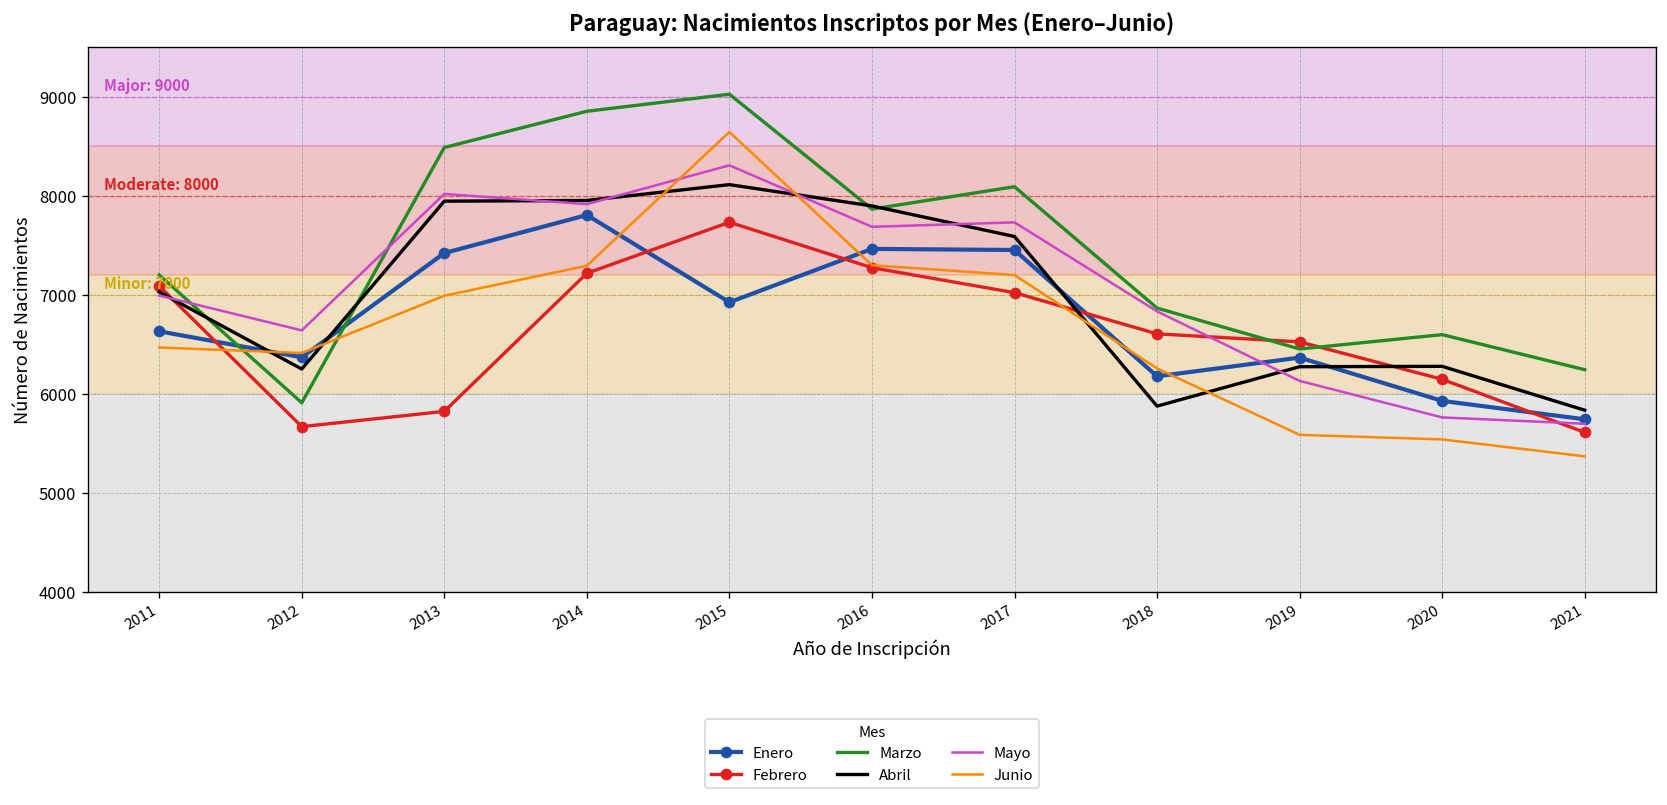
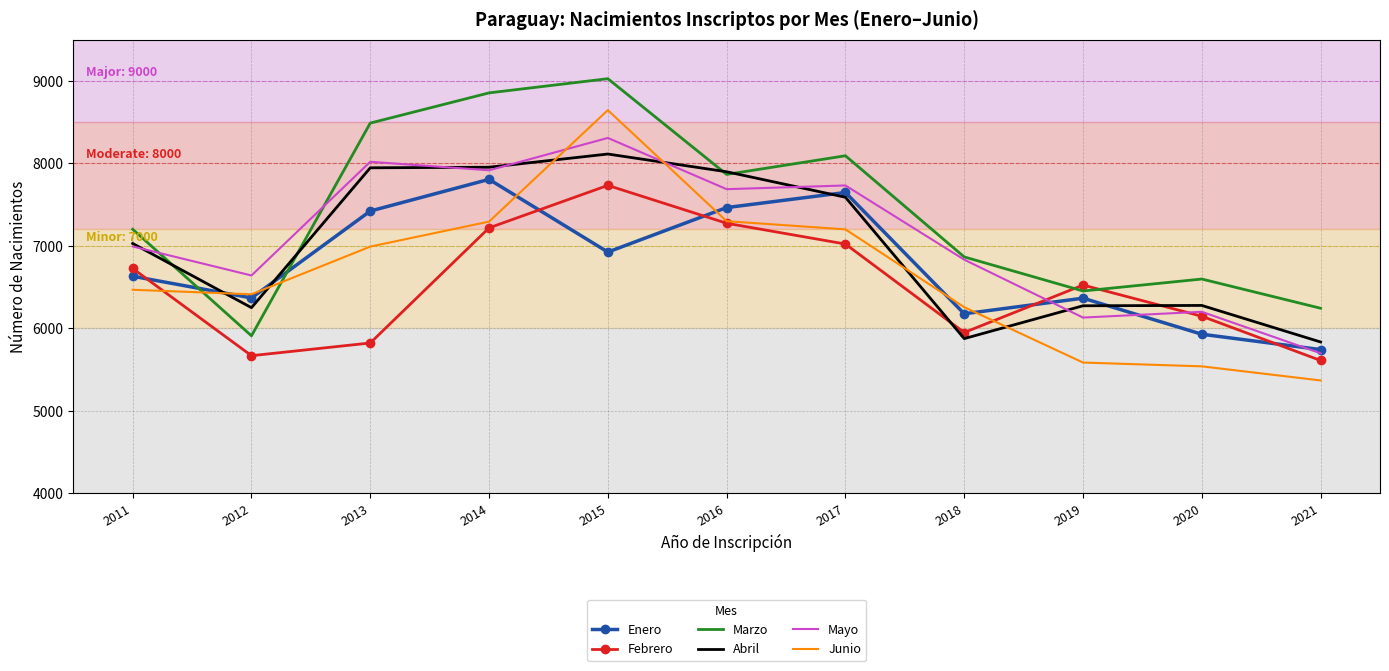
  {
    "Enero": {
      "2011": 6600,
      "2012": 6400,
      "2013": 7400,
      "2014": 7800,
      "2015": 6900,
      "2016": 7500,
-     "2017": 7500,
+     "2017": 7600,
      "2018": 6200,
      "2019": 6400,
      "2020": 5900,
      "2021": 5700
    },
    "Febrero": {
-     "2011": 7100,
+     "2011": 6700,
      "2012": 5700,
      "2013": 5800,
      "2014": 7200,
      "2015": 7700,
      "2017": 7000,
-     "2018": 6600,
+     "2018": 6000,
      "2019": 6500,
      "2020": 6100,
      "2021": 5600
    },
    "Marzo": {
      "2011": 7200,
      "2012": 5900,
      "2013": 8500,
      "2014": 8900,
      "2015": 9000,
      "2016": 7900,
      "2017": 8100,
      "2018": 6900,
      "2019": 6500,
      "2020": 6600,
      "2021": 6200
    },
    "Abril": {
      "2012": 6300,
      "2013": 7900,
      "2014": 8000,
      "2015": 8100,
      "2016": 7900,
      "2017": 7600,
      "2018": 5900,
      "2019": 6300,
      "2020": 6300,
      "2021": 5800
    },
    "Mayo": {
      "2011": 7000,
      "2012": 6600,
      "2013": 8000,
      "2014": 7900,
      "2015": 8300,
      "2016": 7700,
      "2017": 7700,
      "2018": 6800,
      "2019": 6100,
-     "2020": 5800,
+     "2020": 6200,
      "2021": 5700
    },
    "Junio": {
      "2011": 6500,
      "2012": 6400,
      "2013": 7000,
      "2014": 7300,
      "2015": 8600,
      "2017": 7200,
      "2018": 6300,
      "2019": 5600,
      "2020": 5500,
      "2021": 5400
    }
  }
